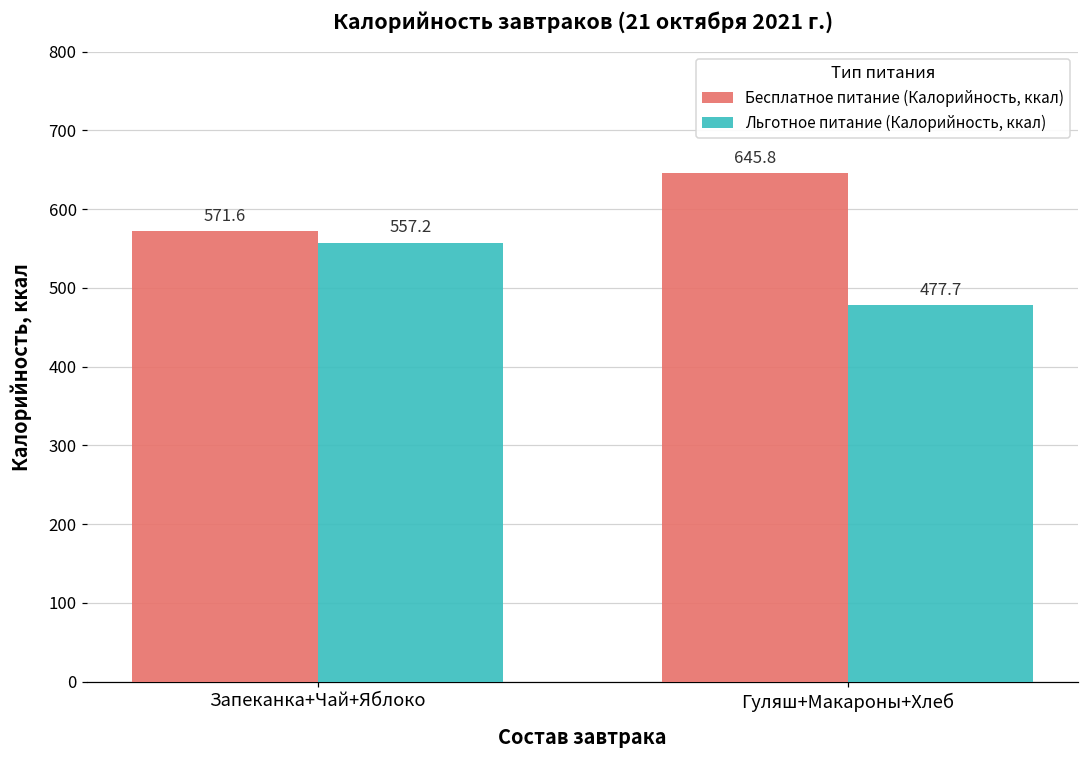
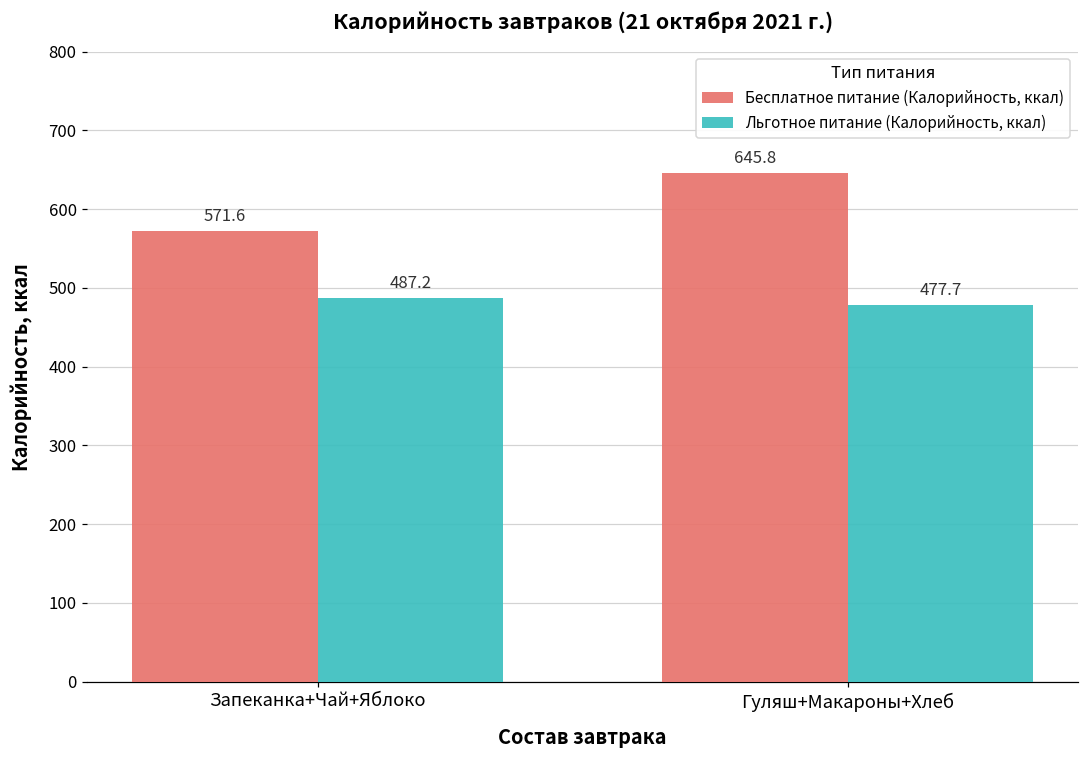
  {
    "Бесплатное питание (Калорийность, ккал)": {
      "Запеканка+Чай+Яблоко": 571.6,
      "Гуляш+Макароны+Хлеб": 645.8
    },
    "Льготное питание (Калорийность, ккал)": {
-     "Запеканка+Чай+Яблоко": 557.2,
+     "Запеканка+Чай+Яблоко": 487.2,
      "Гуляш+Макароны+Хлеб": 477.7
    }
  }
